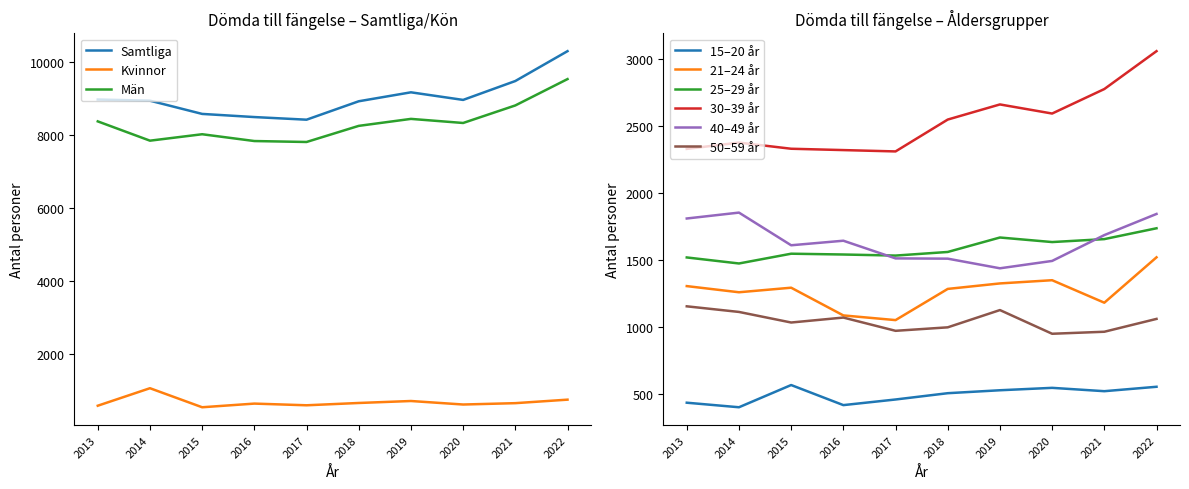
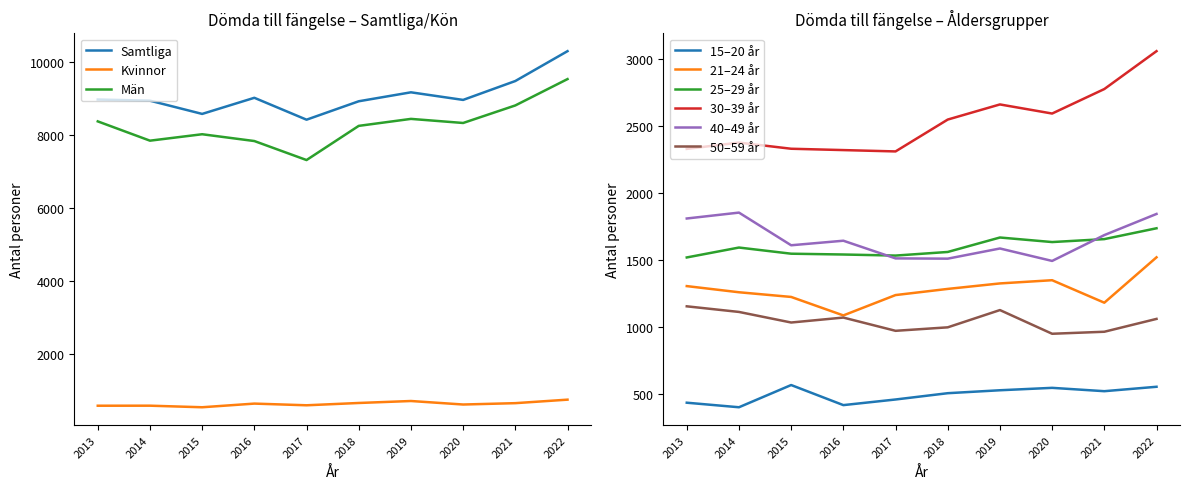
  {
    "Dömda till fängelse – Samtliga/Kön": {
      "Samtliga": {
        "2015": 8600,
-       "2016": 8500,
+       "2016": 9000,
        "2017": 8400,
        "2018": 8900,
        "2019": 9200,
        "2020": 9000,
        "2021": 9500,
        "2022": 10300
      },
      "Kvinnor": {
        "2013": 600,
-       "2014": 1100,
+       "2014": 600,
        "2015": 600,
        "2016": 700,
        "2017": 600,
        "2018": 700,
        "2019": 700,
        "2020": 600,
        "2021": 700,
        "2022": 800
      },
      "Män": {
        "2013": 8400,
        "2014": 7800,
        "2015": 8000,
        "2016": 7800,
-       "2017": 7800,
+       "2017": 7300,
        "2018": 8300,
        "2019": 8400,
        "2020": 8300,
        "2021": 8800,
        "2022": 9500
      }
    },
    "Dömda till fängelse – Åldersgrupper": {
      "15–20 år": {
        "2013": 430,
        "2014": 400,
        "2015": 560,
        "2016": 410,
        "2017": 460,
        "2018": 500,
        "2019": 530,
        "2020": 540,
        "2021": 520,
        "2022": 550
      },
      "21–24 år": {
        "2013": 1300,
        "2014": 1260,
-       "2015": 1290,
-       "2017": 1050,
+       "2015": 1220,
+       "2017": 1240,
        "2018": 1280,
        "2019": 1320,
        "2020": 1350,
        "2021": 1180,
        "2022": 1520
      },
      "25–29 år": {
        "2013": 1520,
-       "2014": 1470,
+       "2014": 1590,
        "2015": 1550,
        "2016": 1540,
        "2017": 1530,
        "2018": 1560,
        "2019": 1670,
        "2020": 1630,
        "2021": 1650,
        "2022": 1740
      },
      "30–39 år": {
        "2015": 2330,
        "2016": 2320,
        "2017": 2310,
        "2018": 2550,
        "2019": 2660,
        "2020": 2590,
        "2021": 2780,
        "2022": 3060
      },
      "40–49 år": {
        "2013": 1810,
        "2014": 1850,
        "2015": 1610,
        "2016": 1640,
        "2017": 1510,
        "2018": 1510,
-       "2019": 1440,
+       "2019": 1580,
        "2020": 1490,
        "2021": 1680,
        "2022": 1840
      },
      "50–59 år": {
        "2013": 1150,
        "2014": 1110,
        "2015": 1030,
        "2017": 970,
        "2018": 1000,
        "2019": 1120,
        "2020": 950,
        "2021": 960,
        "2022": 1060
      }
    }
  }
